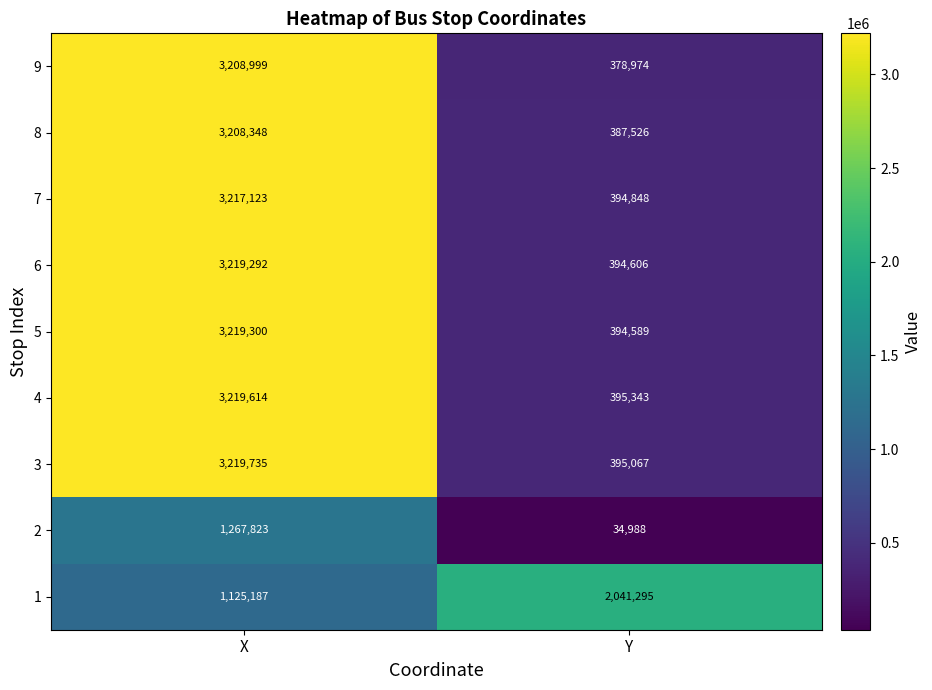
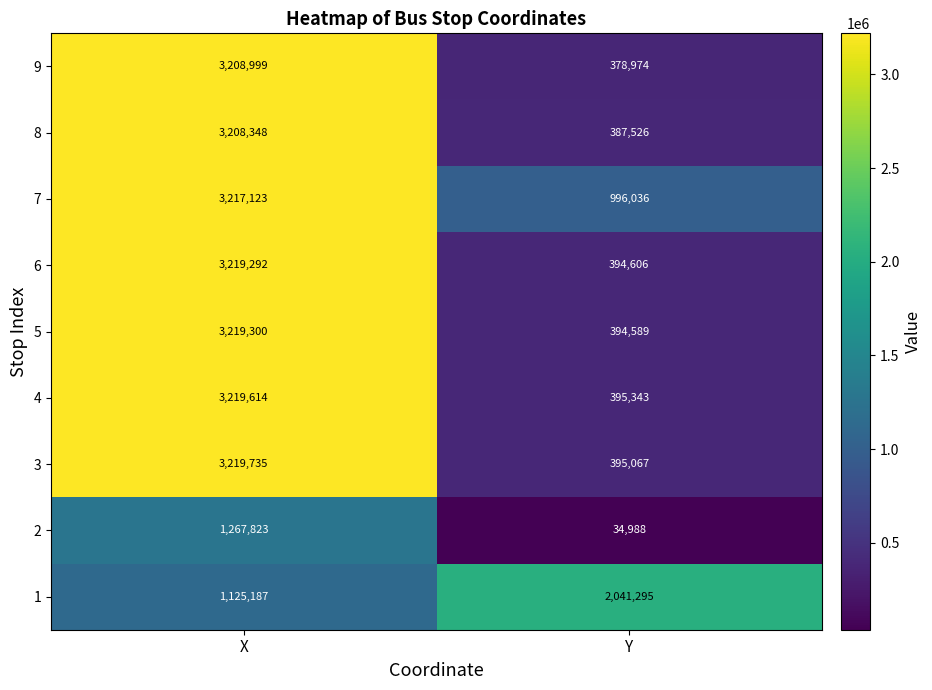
  {
    "9": {
      "X": "3,208,999",
      "Y": "378,974"
    },
    "8": {
      "X": "3,208,348",
      "Y": "387,526"
    },
    "7": {
      "X": "3,217,123",
-     "Y": "394,848"
+     "Y": "996,036"
    },
    "6": {
      "X": "3,219,292",
      "Y": "394,606"
    },
    "5": {
      "X": "3,219,300",
      "Y": "394,589"
    },
    "4": {
      "X": "3,219,614",
      "Y": "395,343"
    },
    "3": {
      "X": "3,219,735",
      "Y": "395,067"
    },
    "2": {
      "X": "1,267,823",
      "Y": "34,988"
    },
    "1": {
      "X": "1,125,187",
      "Y": "2,041,295"
    }
  }
